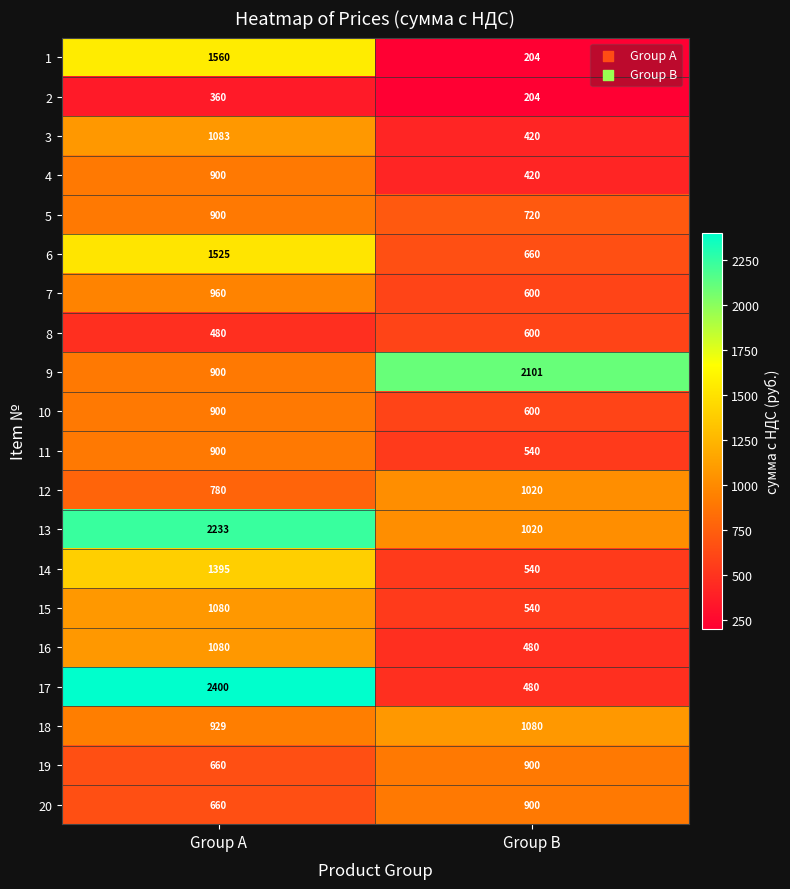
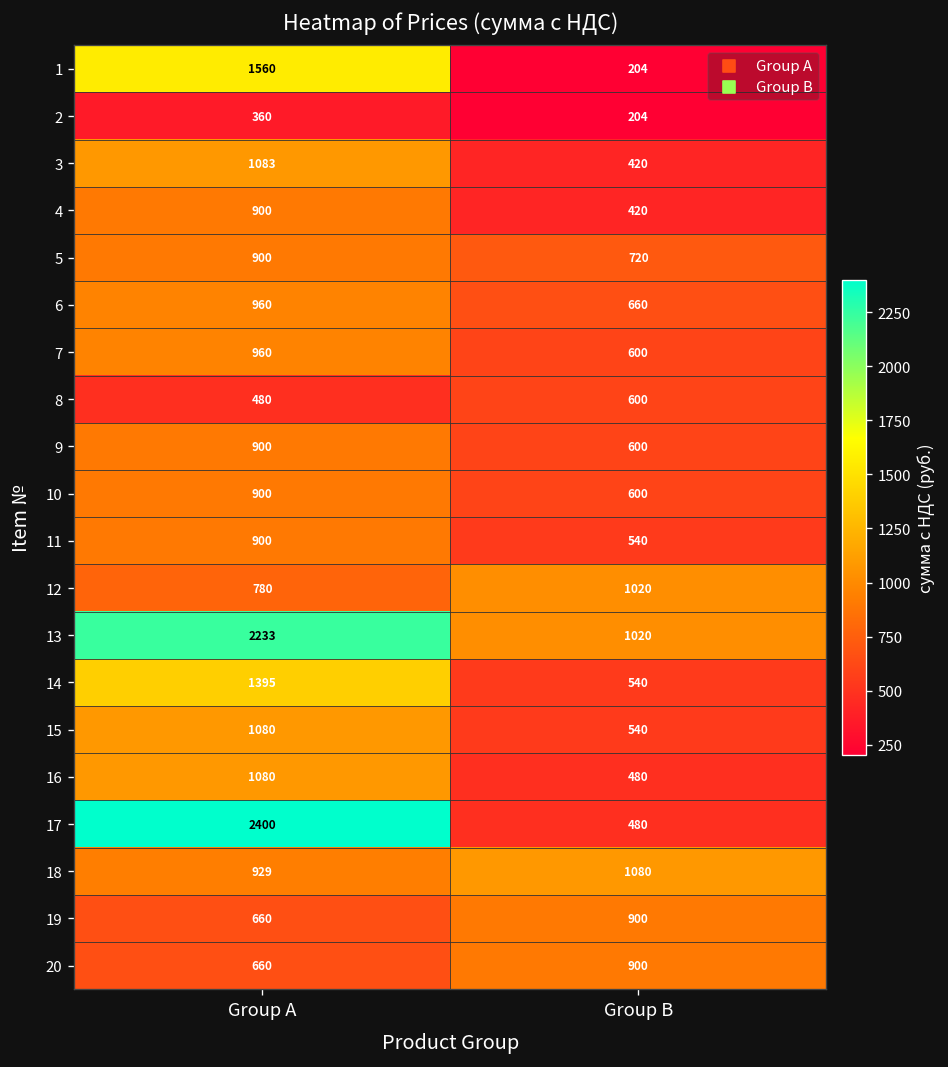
  {
    "1": {
      "Group A": 1560,
      "Group B": 204
    },
    "2": {
      "Group A": 360,
      "Group B": 204
    },
    "3": {
      "Group A": 1083,
      "Group B": 420
    },
    "4": {
      "Group A": 900,
      "Group B": 420
    },
    "5": {
      "Group A": 900,
      "Group B": 720
    },
    "6": {
-     "Group A": 1525,
+     "Group A": 960,
      "Group B": 660
    },
    "7": {
      "Group A": 960,
      "Group B": 600
    },
    "8": {
      "Group A": 480,
      "Group B": 600
    },
    "9": {
      "Group A": 900,
-     "Group B": 2101
+     "Group B": 600
    },
    "10": {
      "Group A": 900,
      "Group B": 600
    },
    "11": {
      "Group A": 900,
      "Group B": 540
    },
    "12": {
      "Group A": 780,
      "Group B": 1020
    },
    "13": {
      "Group A": 2233,
      "Group B": 1020
    },
    "14": {
      "Group A": 1395,
      "Group B": 540
    },
    "15": {
      "Group A": 1080,
      "Group B": 540
    },
    "16": {
      "Group A": 1080,
      "Group B": 480
    },
    "17": {
      "Group A": 2400,
      "Group B": 480
    },
    "18": {
      "Group A": 929,
      "Group B": 1080
    },
    "19": {
      "Group A": 660,
      "Group B": 900
    },
    "20": {
      "Group A": 660,
      "Group B": 900
    }
  }
